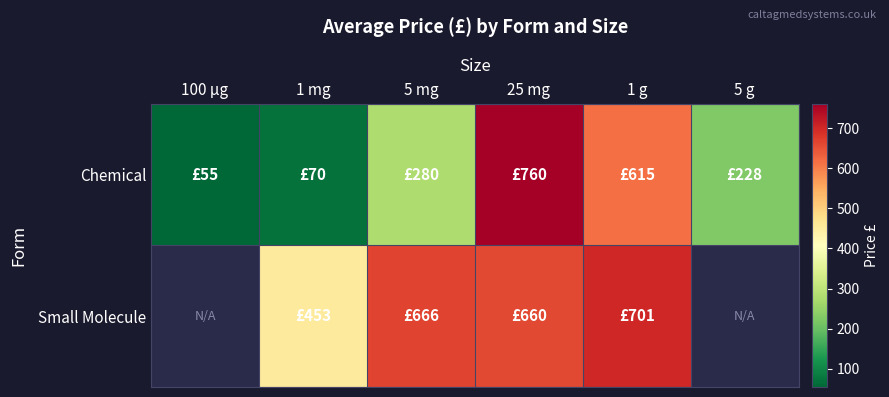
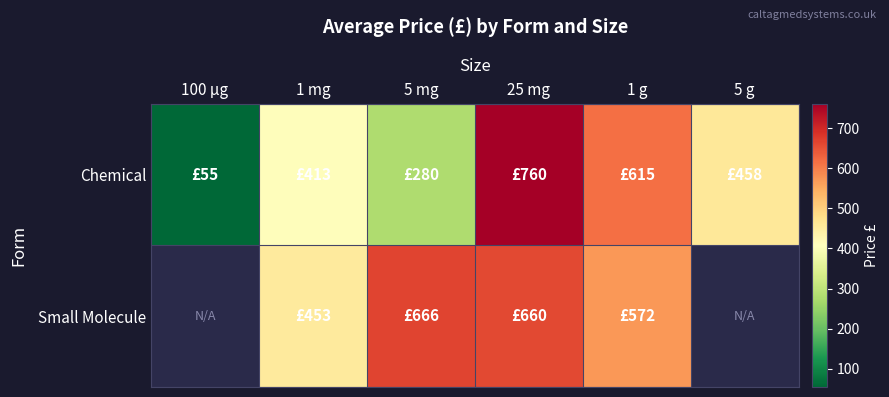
  {
    "Chemical": {
      "100 µg": "£55",
-     "1 mg": "£70",
+     "1 mg": "£413",
      "5 mg": "£280",
      "25 mg": "£760",
      "1 g": "£615",
-     "5 g": "£228"
+     "5 g": "£458"
    },
    "Small Molecule": {
      "1 mg": "£453",
      "5 mg": "£666",
      "25 mg": "£660",
-     "1 g": "£701"
+     "1 g": "£572"
    }
  }
